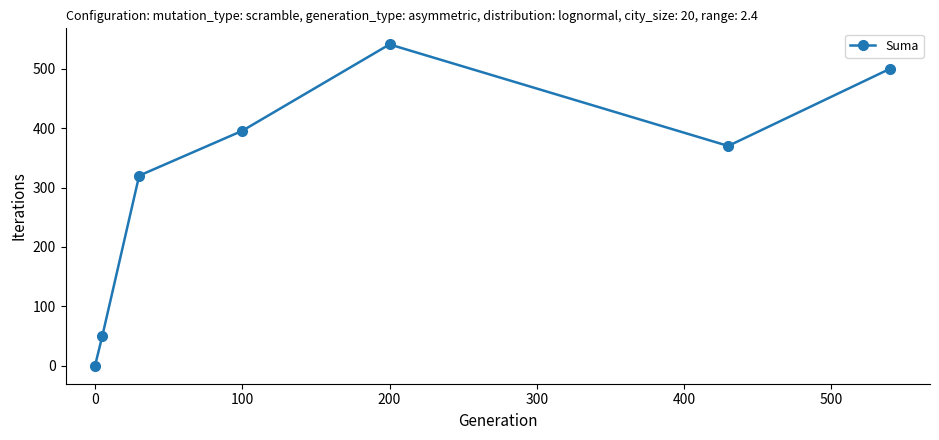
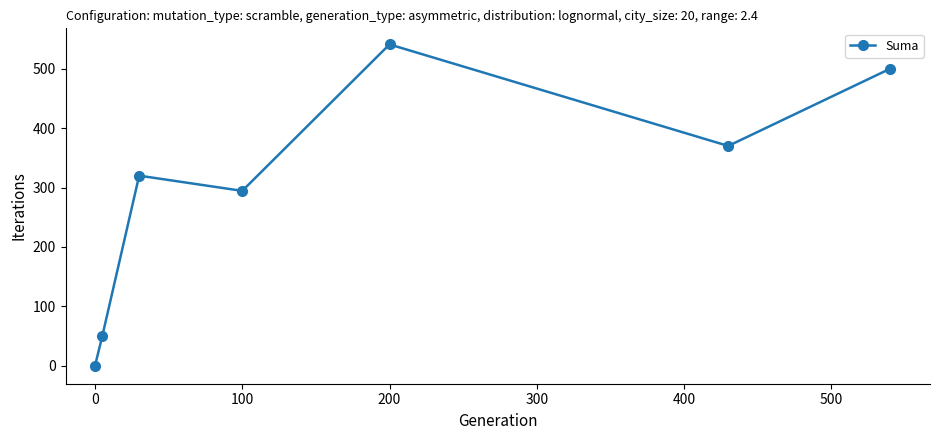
  {
    "0": 0,
-   "100": 400,
+   "100": 290,
    "200": 540
  }
